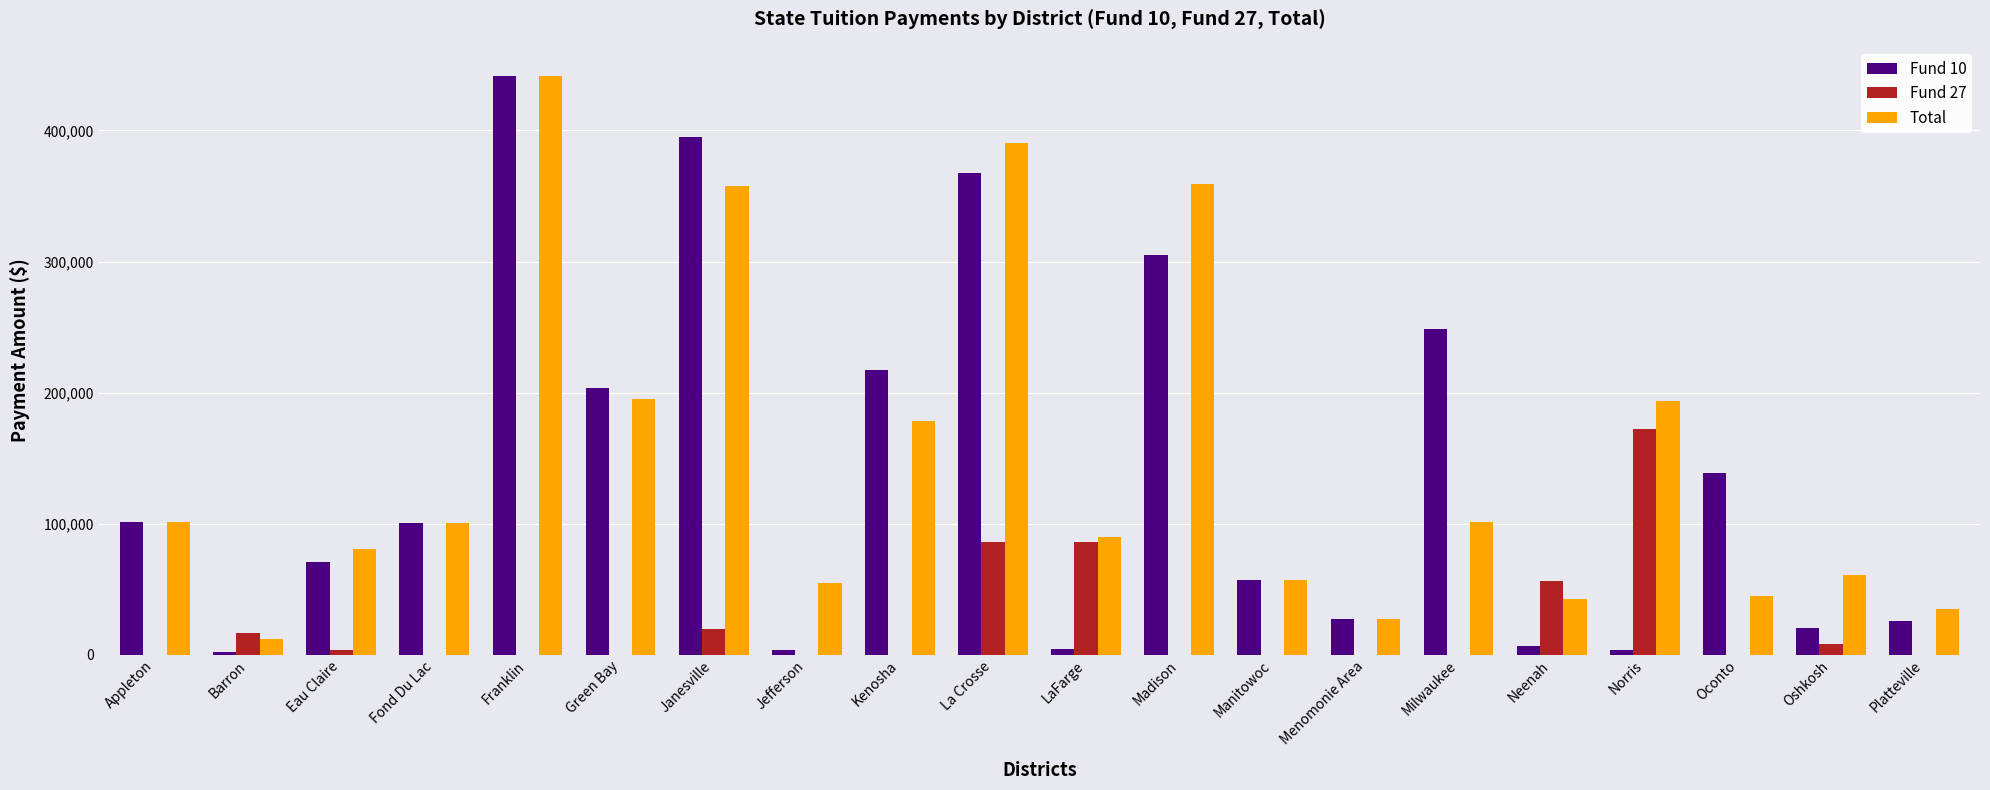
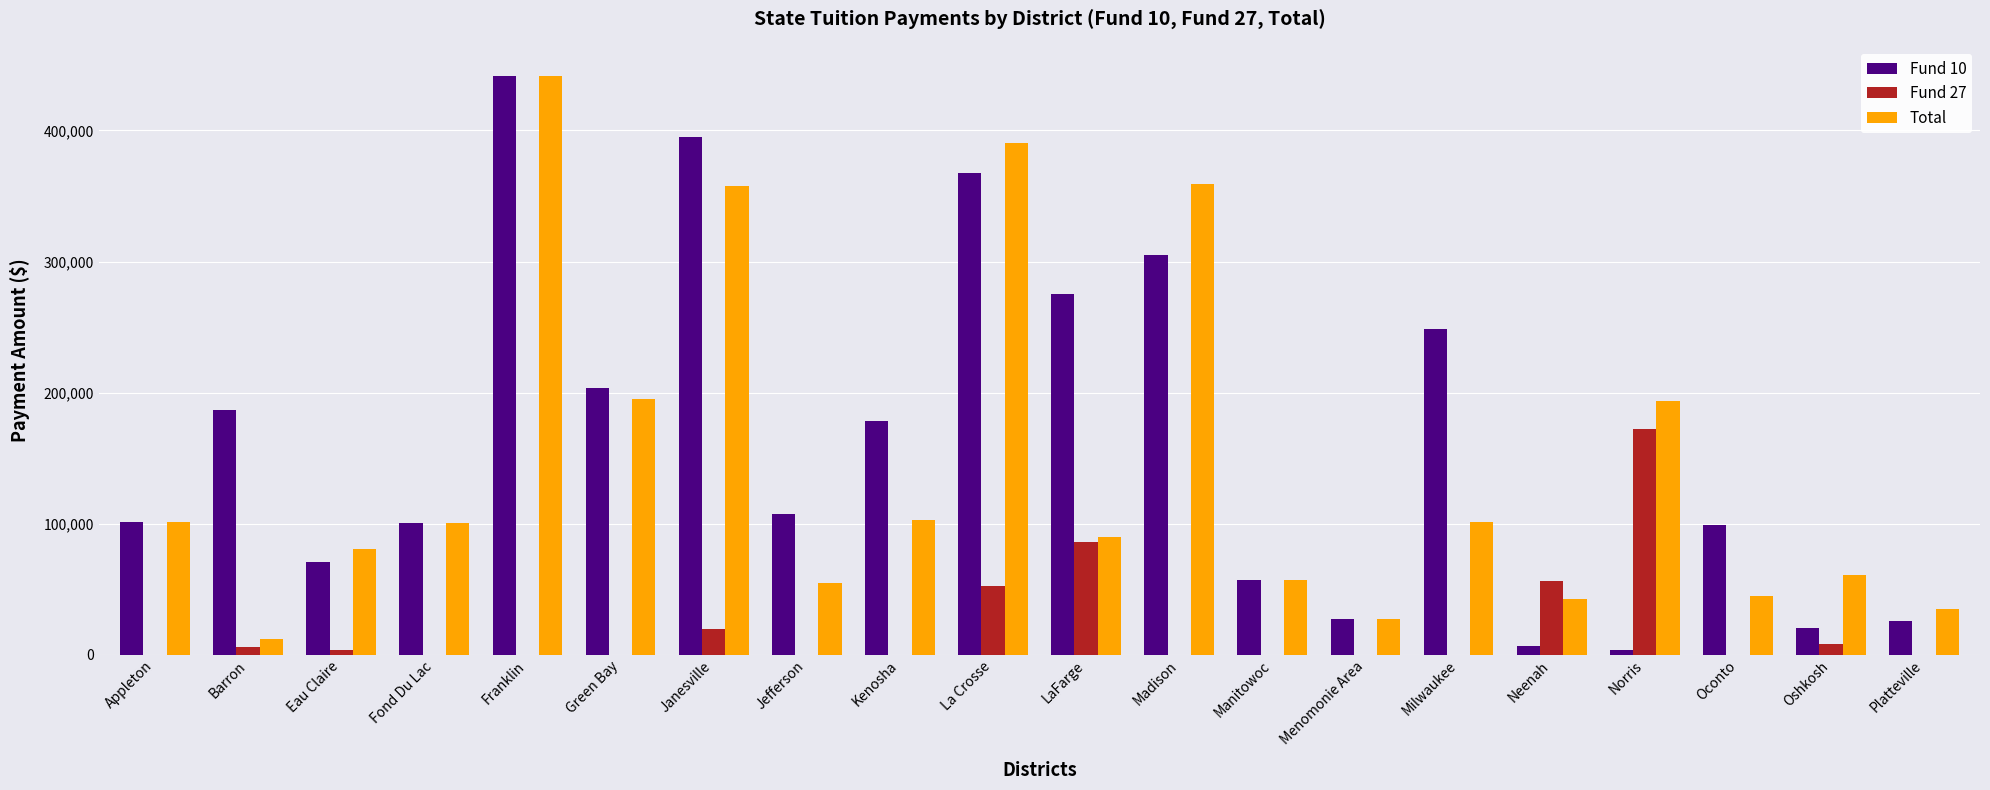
  {
    "Fund 10": {
      "Appleton": "102,000",
-     "Barron": "2,000",
+     "Barron": "187,000",
      "Eau Claire": "71,000",
      "Fond Du Lac": "100,000",
      "Franklin": "442,000",
      "Green Bay": "204,000",
      "Janesville": "395,000",
-     "Jefferson": "4,000",
-     "Kenosha": "218,000",
+     "Jefferson": "107,000",
+     "Kenosha": "178,000",
      "La Crosse": "367,000",
-     "LaFarge": "4,000",
+     "LaFarge": "275,000",
      "Madison": "305,000",
      "Manitowoc": "57,000",
      "Menomonie Area": "27,000",
      "Milwaukee": "249,000",
      "Neenah": "6,000",
      "Norris": "3,000",
-     "Oconto": "139,000",
+     "Oconto": "99,000",
      "Oshkosh": "20,000",
      "Platteville": "25,000"
    },
    "Fund 27": {
      "Appleton": "0",
-     "Barron": "16,000",
+     "Barron": "6,000",
      "Eau Claire": "3,000",
      "Fond Du Lac": "0",
      "Franklin": "0",
      "Green Bay": "0",
      "Janesville": "20,000",
      "Jefferson": "0",
      "Kenosha": "0",
-     "La Crosse": "86,000",
+     "La Crosse": "52,000",
      "LaFarge": "86,000",
      "Madison": "0",
      "Manitowoc": "0",
      "Menomonie Area": "0",
      "Milwaukee": "0",
      "Neenah": "56,000",
      "Norris": "172,000",
      "Oconto": "0",
      "Oshkosh": "8,000",
      "Platteville": "0"
    },
    "Total": {
      "Appleton": "102,000",
      "Barron": "12,000",
      "Eau Claire": "81,000",
      "Fond Du Lac": "100,000",
      "Franklin": "442,000",
      "Green Bay": "195,000",
      "Janesville": "358,000",
      "Jefferson": "55,000",
-     "Kenosha": "178,000",
+     "Kenosha": "103,000",
      "La Crosse": "391,000",
      "LaFarge": "90,000",
      "Madison": "359,000",
      "Manitowoc": "57,000",
      "Menomonie Area": "27,000",
      "Milwaukee": "101,000",
      "Neenah": "42,000",
      "Norris": "194,000",
      "Oconto": "45,000",
      "Oshkosh": "61,000",
      "Platteville": "35,000"
    }
  }
